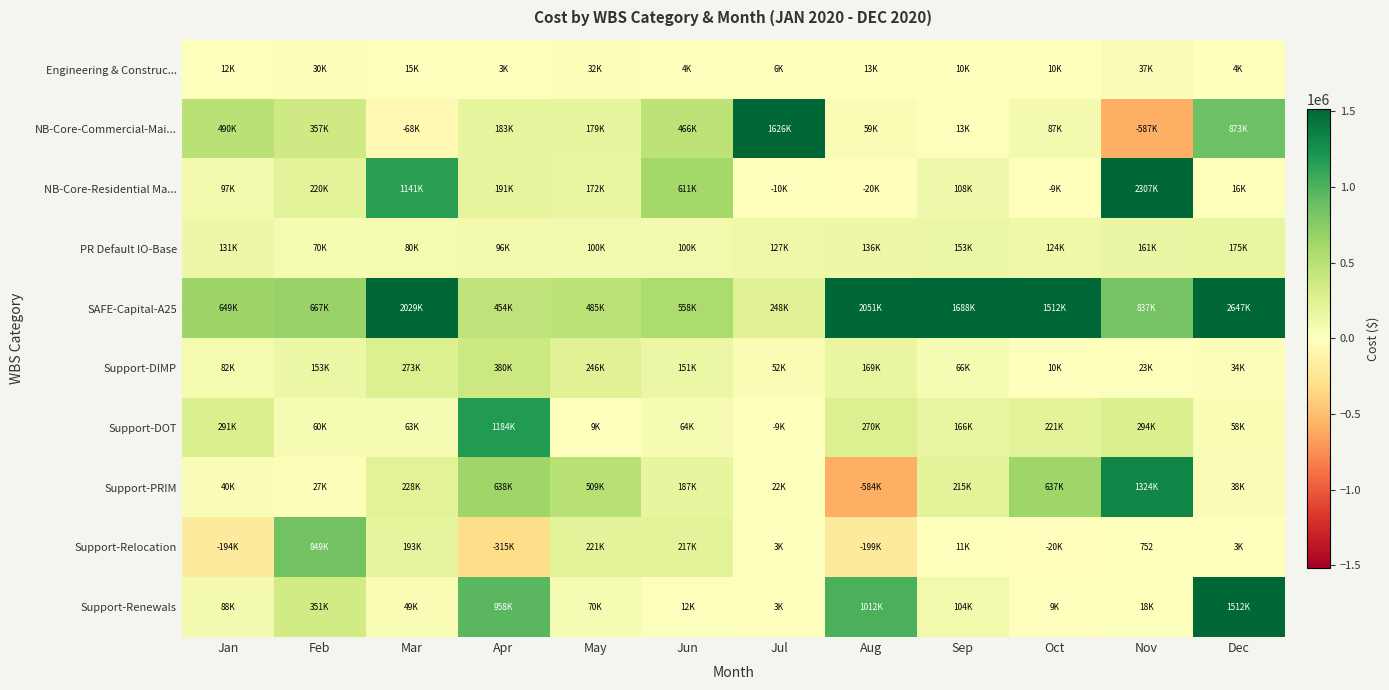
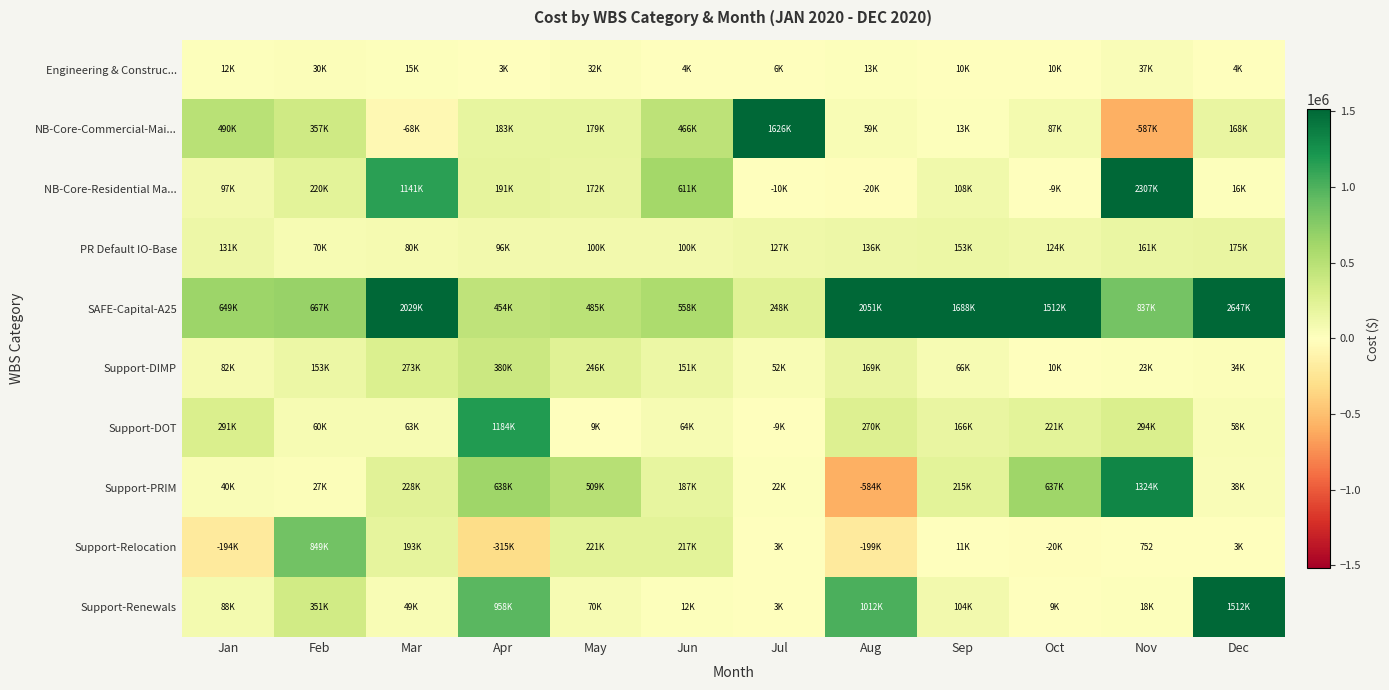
  {
    "Engineering & Construc...": {
      "Jan": "12K",
      "Feb": "30K",
      "Mar": "15K",
      "Apr": "3K",
      "May": "32K",
      "Jun": "4K",
      "Jul": "6K",
      "Aug": "13K",
      "Sep": "10K",
      "Oct": "10K",
      "Nov": "37K",
      "Dec": "4K"
    },
    "NB-Core-Commercial-Mai...": {
      "Jan": "490K",
      "Feb": "357K",
      "Mar": "-68K",
      "Apr": "183K",
      "May": "179K",
      "Jun": "466K",
      "Jul": "1626K",
      "Aug": "59K",
      "Sep": "13K",
      "Oct": "87K",
      "Nov": "-587K",
-     "Dec": "873K"
+     "Dec": "168K"
    },
    "NB-Core-Residential Ma...": {
      "Jan": "97K",
      "Feb": "220K",
      "Mar": "1141K",
      "Apr": "191K",
      "May": "172K",
      "Jun": "611K",
      "Jul": "-10K",
      "Aug": "-20K",
      "Sep": "108K",
      "Oct": "-9K",
      "Nov": "2307K",
      "Dec": "16K"
    },
    "PR Default IO-Base": {
      "Jan": "131K",
      "Feb": "70K",
      "Mar": "80K",
      "Apr": "96K",
      "May": "100K",
      "Jun": "100K",
      "Jul": "127K",
      "Aug": "136K",
      "Sep": "153K",
      "Oct": "124K",
      "Nov": "161K",
      "Dec": "175K"
    },
    "SAFE-Capital-A25": {
      "Jan": "649K",
      "Feb": "667K",
      "Mar": "2029K",
      "Apr": "454K",
      "May": "485K",
      "Jun": "558K",
      "Jul": "248K",
      "Aug": "2051K",
      "Sep": "1688K",
      "Oct": "1512K",
      "Nov": "837K",
      "Dec": "2647K"
    },
    "Support-DIMP": {
      "Jan": "82K",
      "Feb": "153K",
      "Mar": "273K",
      "Apr": "380K",
      "May": "246K",
      "Jun": "151K",
      "Jul": "52K",
      "Aug": "169K",
      "Sep": "66K",
      "Oct": "10K",
      "Nov": "23K",
      "Dec": "34K"
    },
    "Support-DOT": {
      "Jan": "291K",
      "Feb": "60K",
      "Mar": "63K",
      "Apr": "1184K",
      "May": "9K",
      "Jun": "64K",
      "Jul": "-9K",
      "Aug": "270K",
      "Sep": "166K",
      "Oct": "221K",
      "Nov": "294K",
      "Dec": "58K"
    },
    "Support-PRIM": {
      "Jan": "40K",
      "Feb": "27K",
      "Mar": "228K",
      "Apr": "638K",
      "May": "509K",
      "Jun": "187K",
      "Jul": "22K",
      "Aug": "-584K",
      "Sep": "215K",
      "Oct": "637K",
      "Nov": "1324K",
      "Dec": "38K"
    },
    "Support-Relocation": {
      "Jan": "-194K",
      "Feb": "849K",
      "Mar": "193K",
      "Apr": "-315K",
      "May": "221K",
      "Jun": "217K",
      "Jul": "3K",
      "Aug": "-199K",
      "Sep": "11K",
      "Oct": "-20K",
      "Nov": "752",
      "Dec": "3K"
    },
    "Support-Renewals": {
      "Jan": "88K",
      "Feb": "351K",
      "Mar": "49K",
      "Apr": "958K",
      "May": "70K",
      "Jun": "12K",
      "Jul": "3K",
      "Aug": "1012K",
      "Sep": "104K",
      "Oct": "9K",
      "Nov": "18K",
      "Dec": "1512K"
    }
  }
